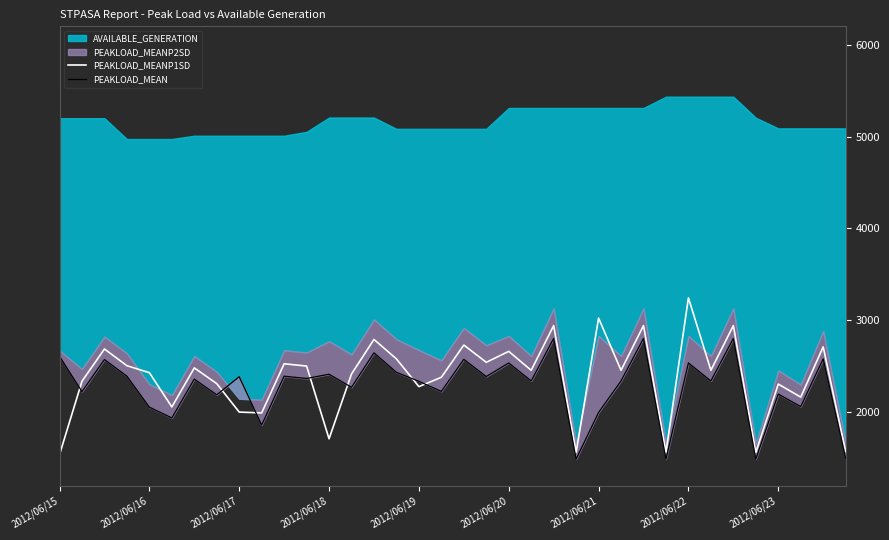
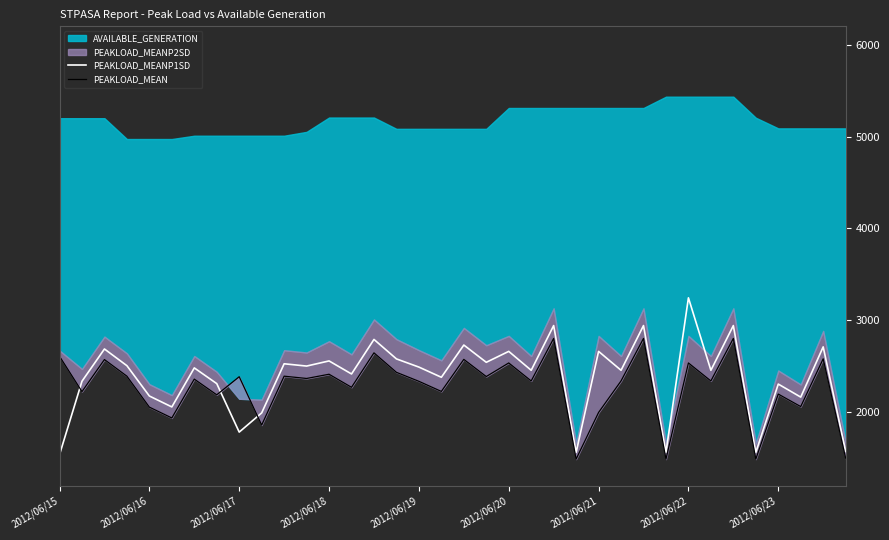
  {
    "PEAKLOAD_MEANP1SD": {
      "2012/06/15": 1500,
-     "2012/06/16": 2400,
-     "2012/06/17": 2000,
-     "2012/06/18": 1700,
-     "2012/06/19": 2300,
+     "2012/06/16": 2200,
+     "2012/06/17": 1800,
+     "2012/06/18": 2600,
+     "2012/06/19": 2500,
      "2012/06/20": 2700,
-     "2012/06/21": 3000,
+     "2012/06/21": 2700,
      "2012/06/22": 3200,
      "2012/06/23": 2300
    },
    "PEAKLOAD_MEAN": {
      "2012/06/15": 2600,
      "2012/06/16": 2100,
      "2012/06/18": 2400,
      "2012/06/19": 2300,
      "2012/06/20": 2500,
      "2012/06/21": 2000,
      "2012/06/22": 2500,
      "2012/06/23": 2200
    }
  }
